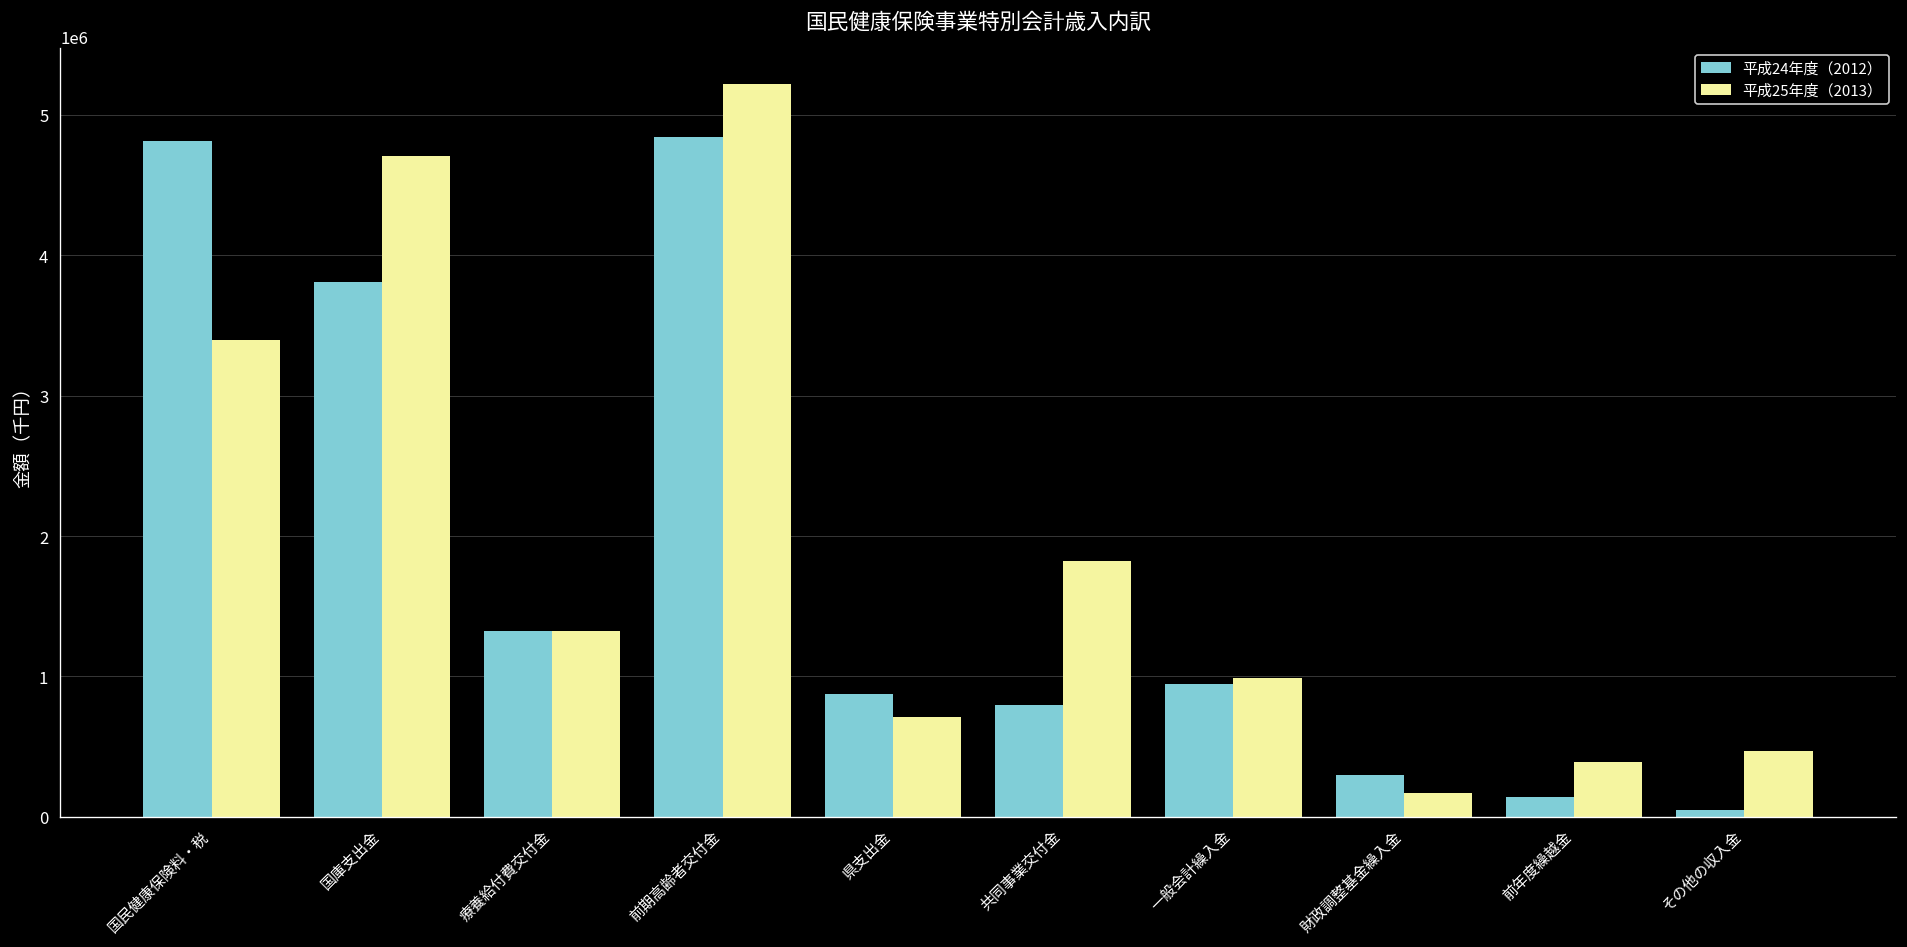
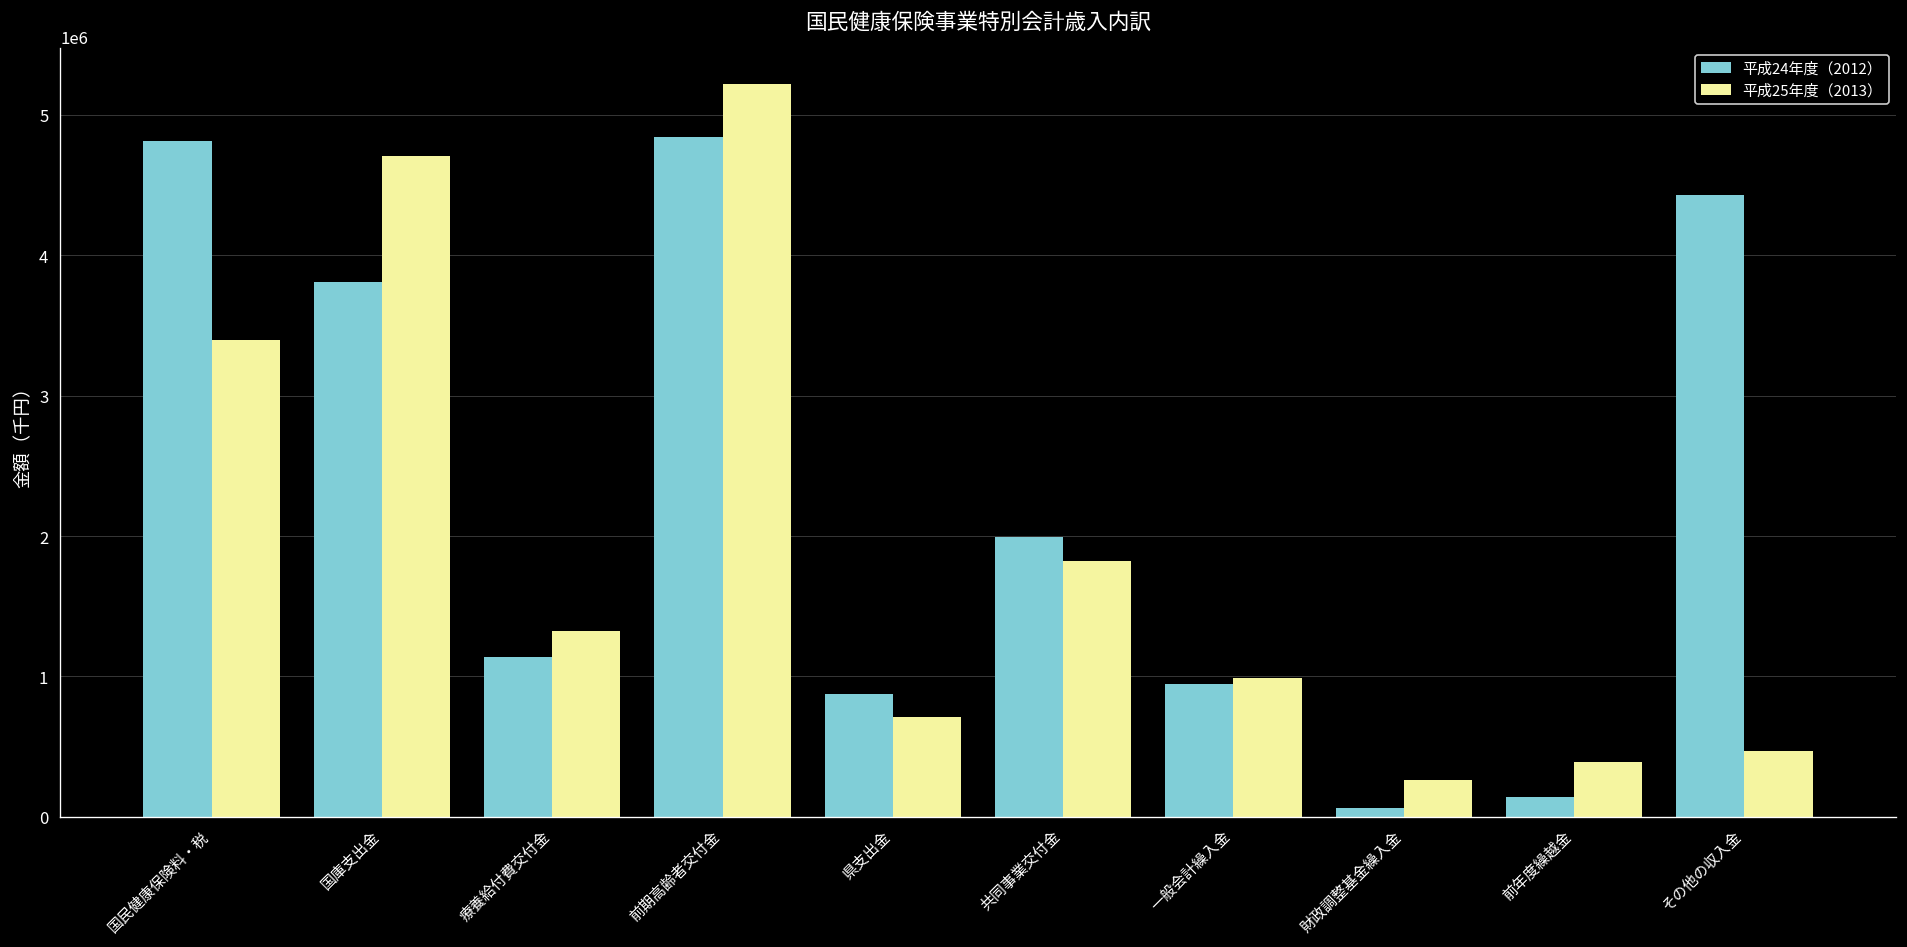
  {
    "平成24年度（2012）": {
      "国民健康保険料・税": 4820000,
      "国庫支出金": 3810000,
-     "療養給付費交付金": 1320000,
+     "療養給付費交付金": 1140000,
      "前期高齢者交付金": 4840000,
      "県支出金": 870000,
-     "共同事業交付金": 790000,
+     "共同事業交付金": 2000000,
      "一般会計繰入金": 940000,
-     "財政調整基金繰入金": 300000,
+     "財政調整基金繰入金": 60000,
      "前年度繰越金": 140000,
-     "その他の収入金": 50000
+     "その他の収入金": 4430000
    },
    "平成25年度（2013）": {
      "国民健康保険料・税": 3400000,
      "国庫支出金": 4710000,
      "療養給付費交付金": 1330000,
      "前期高齢者交付金": 5220000,
      "県支出金": 710000,
      "共同事業交付金": 1820000,
      "一般会計繰入金": 990000,
-     "財政調整基金繰入金": 170000,
+     "財政調整基金繰入金": 260000,
      "前年度繰越金": 390000,
      "その他の収入金": 470000
    }
  }
